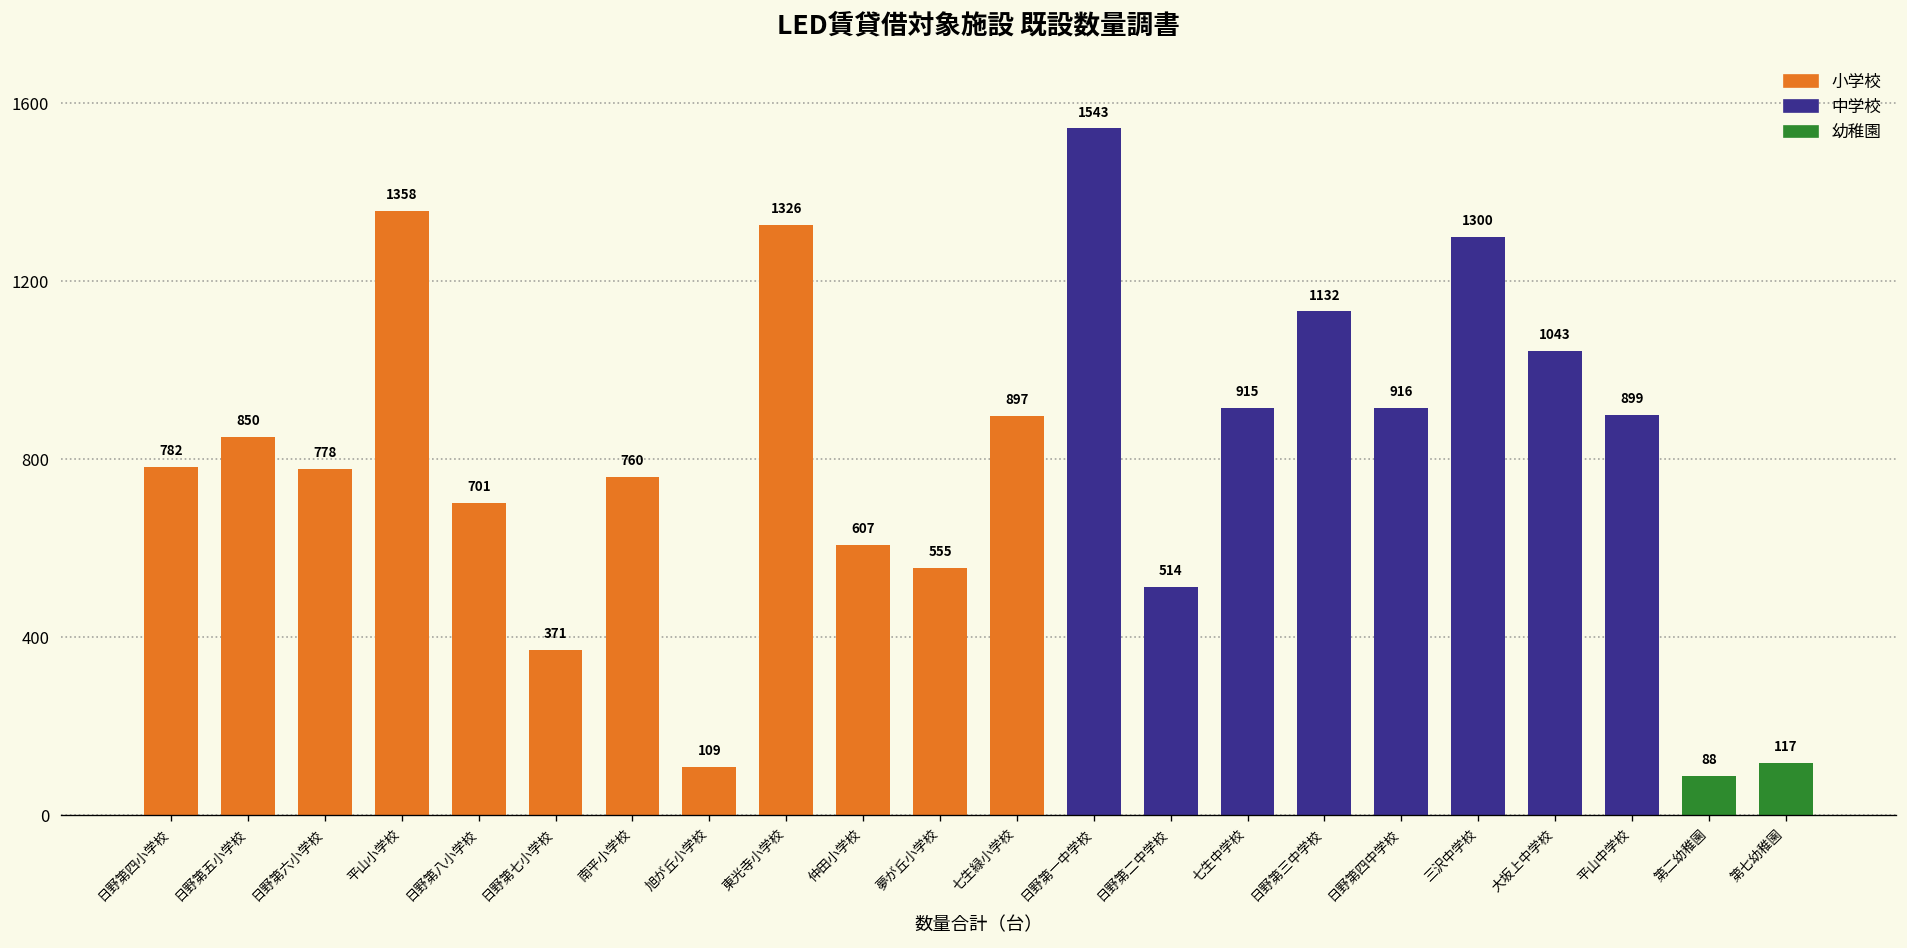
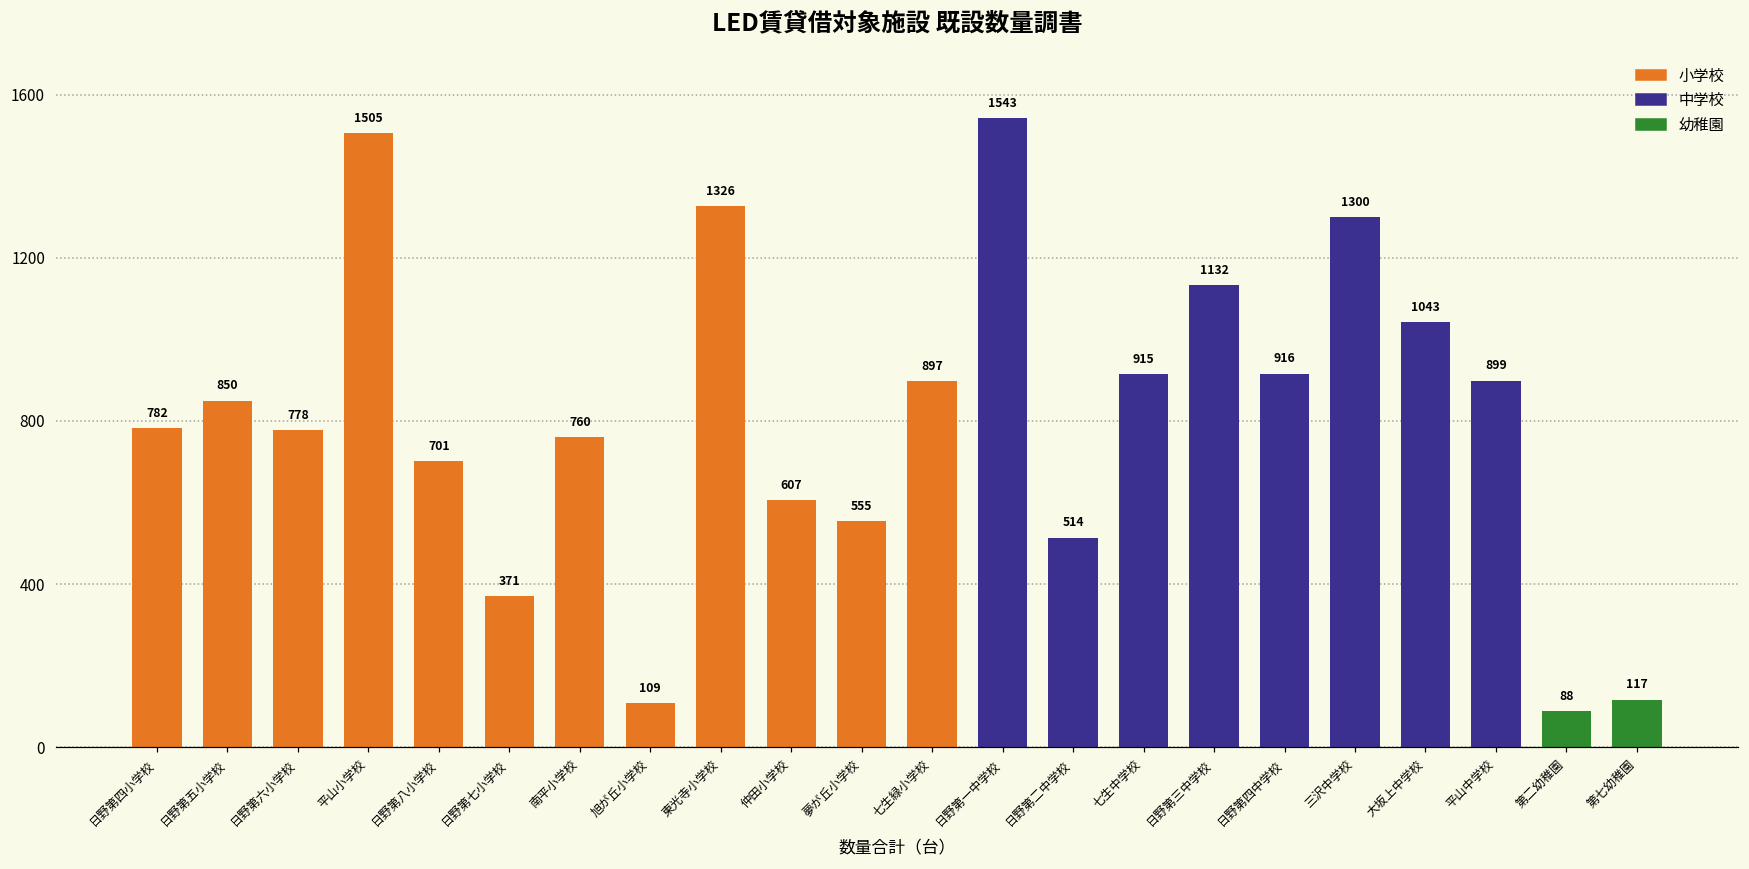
  {
    "日野第四小学校": 782,
    "日野第五小学校": 850,
    "日野第六小学校": 778,
-   "平山小学校": 1358,
+   "平山小学校": 1505,
    "日野第八小学校": 701,
    "日野第七小学校": 371,
    "南平小学校": 760,
    "旭が丘小学校": 109,
    "東光寺小学校": 1326,
    "仲田小学校": 607,
    "夢が丘小学校": 555,
    "七生緑小学校": 897,
    "日野第一中学校": 1543,
    "日野第二中学校": 514,
    "七生中学校": 915,
    "日野第三中学校": 1132,
    "日野第四中学校": 916,
    "三沢中学校": 1300,
    "大坂上中学校": 1043,
    "平山中学校": 899,
    "第二幼稚園": 88,
    "第七幼稚園": 117
  }
